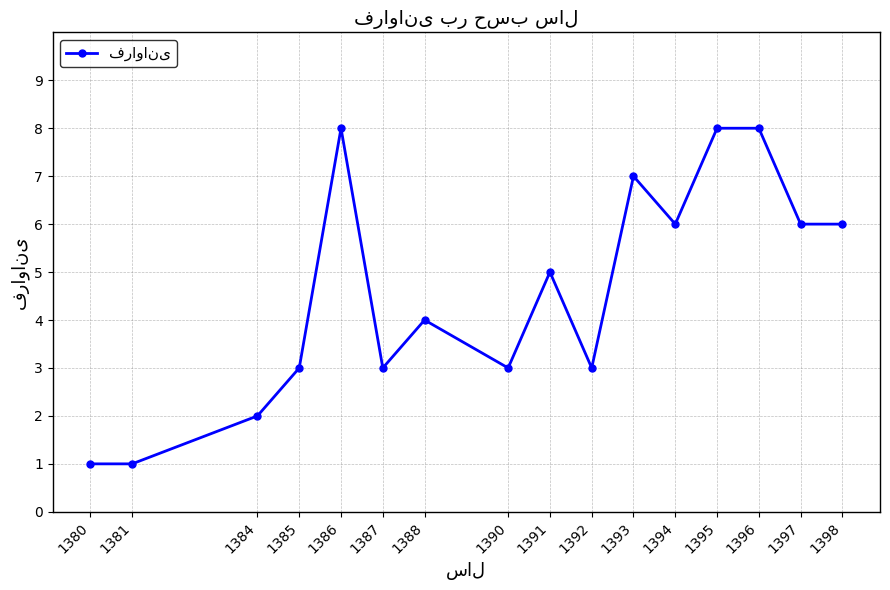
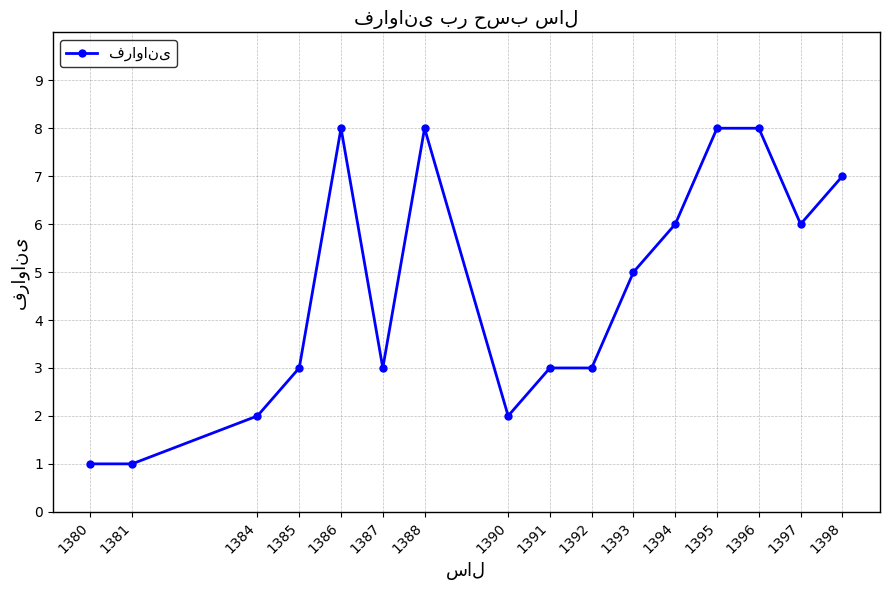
  {
    "1380": 1,
    "1381": 1,
    "1384": 2,
    "1385": 3,
    "1386": 8,
    "1387": 3,
-   "1388": 4,
-   "1390": 3,
-   "1391": 5,
+   "1388": 8,
+   "1390": 2,
+   "1391": 3,
    "1392": 3,
-   "1393": 7,
+   "1393": 5,
    "1394": 6,
    "1395": 8,
    "1396": 8,
    "1397": 6,
-   "1398": 6
+   "1398": 7
  }
